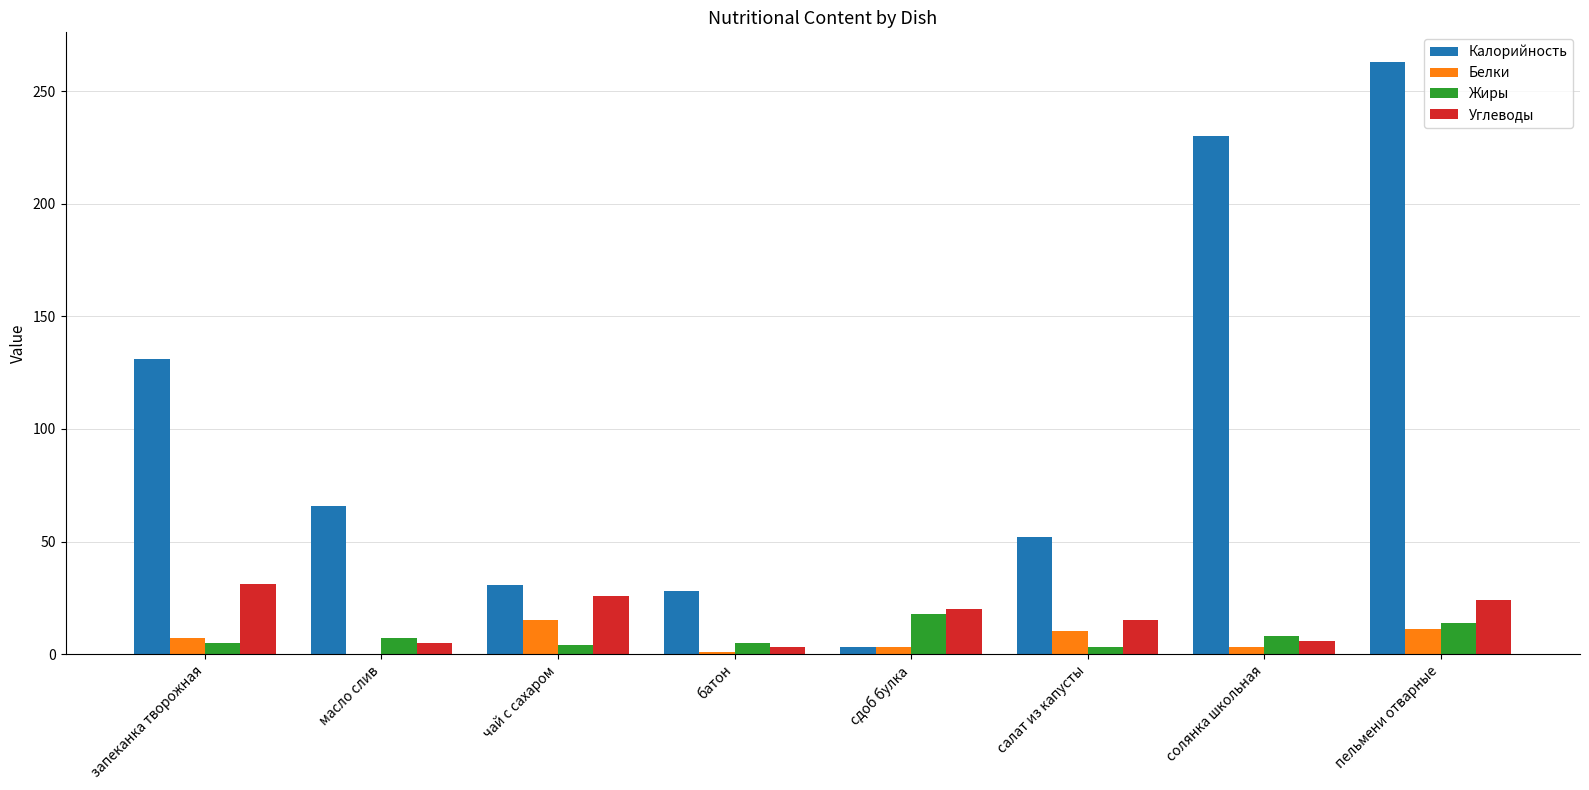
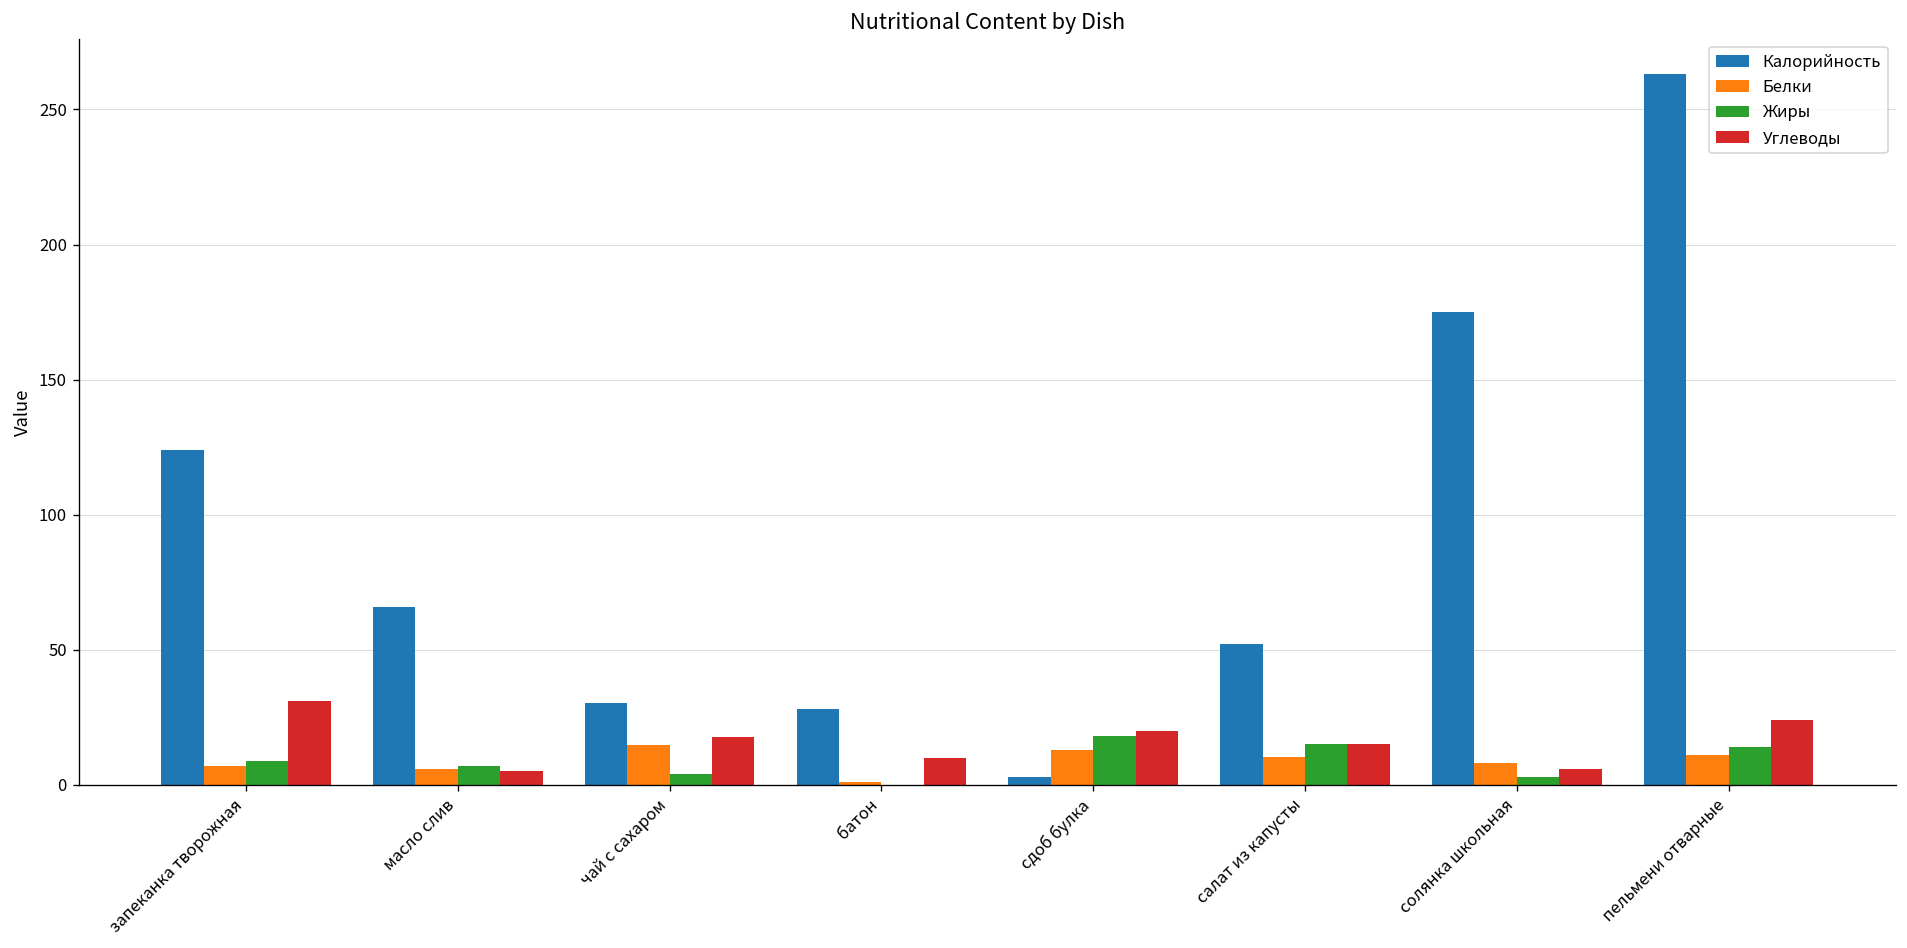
  {
    "Калорийность": {
-     "запеканка творожная": 131,
+     "запеканка творожная": 124,
      "масло слив": 66,
      "чай с сахаром": 31,
      "батон": 28,
      "сдоб булка": 3,
      "салат из капусты": 52,
-     "солянка школьная": 230,
+     "солянка школьная": 175,
      "пельмени отварные": 263
    },
    "Белки": {
      "запеканка творожная": 7,
-     "масло слив": 0,
+     "масло слив": 6,
      "чай с сахаром": 15,
-     "сдоб булка": 3,
+     "сдоб булка": 13,
      "салат из капусты": 10,
-     "солянка школьная": 3,
+     "солянка школьная": 8,
      "пельмени отварные": 11
    },
    "Жиры": {
-     "запеканка творожная": 5,
+     "запеканка творожная": 9,
      "масло слив": 7,
      "чай с сахаром": 4,
-     "батон": 5,
+     "батон": 0,
      "сдоб булка": 18,
-     "салат из капусты": 3,
-     "солянка школьная": 8,
+     "салат из капусты": 15,
+     "солянка школьная": 3,
      "пельмени отварные": 14
    },
    "Углеводы": {
      "запеканка творожная": 31,
      "масло слив": 5,
-     "чай с сахаром": 26,
-     "батон": 3,
+     "чай с сахаром": 18,
+     "батон": 10,
      "сдоб булка": 20,
      "салат из капусты": 15,
      "солянка школьная": 6,
      "пельмени отварные": 24
    }
  }
